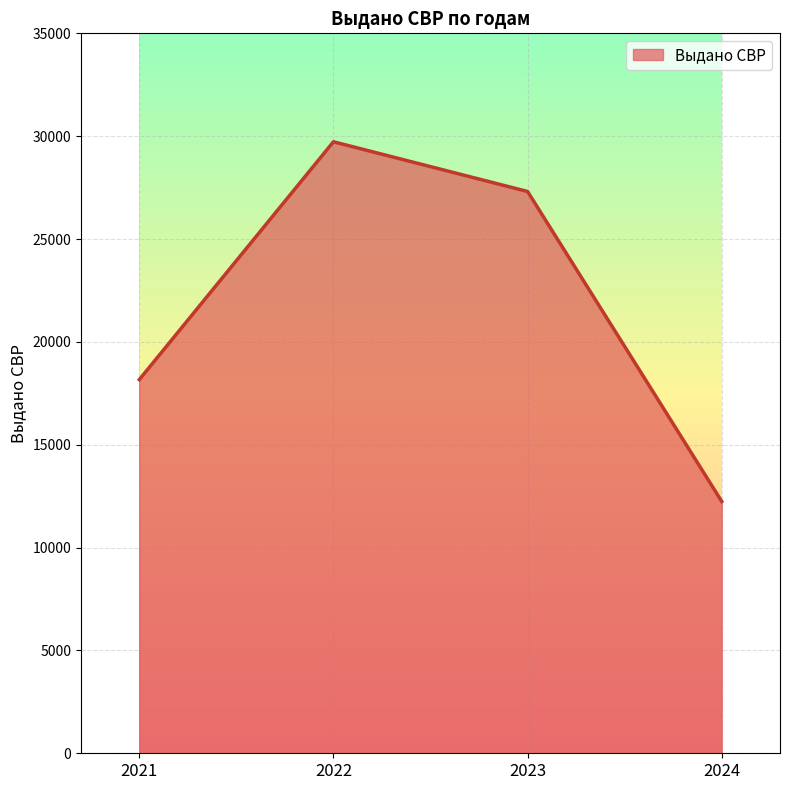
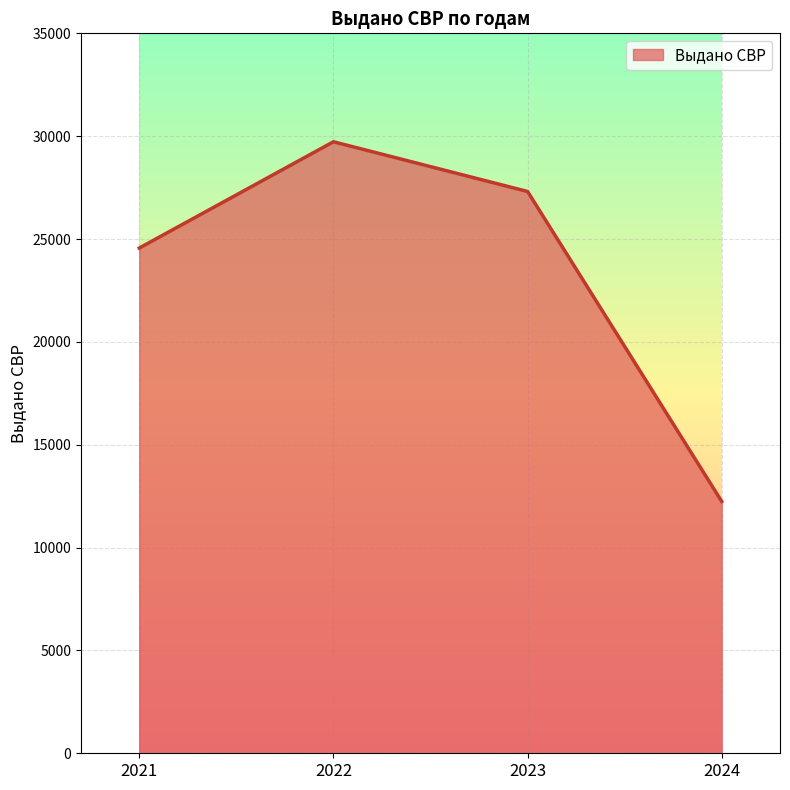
  {
-   "2021": 18200,
+   "2021": 24600,
    "2022": 29700,
    "2023": 27300,
    "2024": 12200
  }
